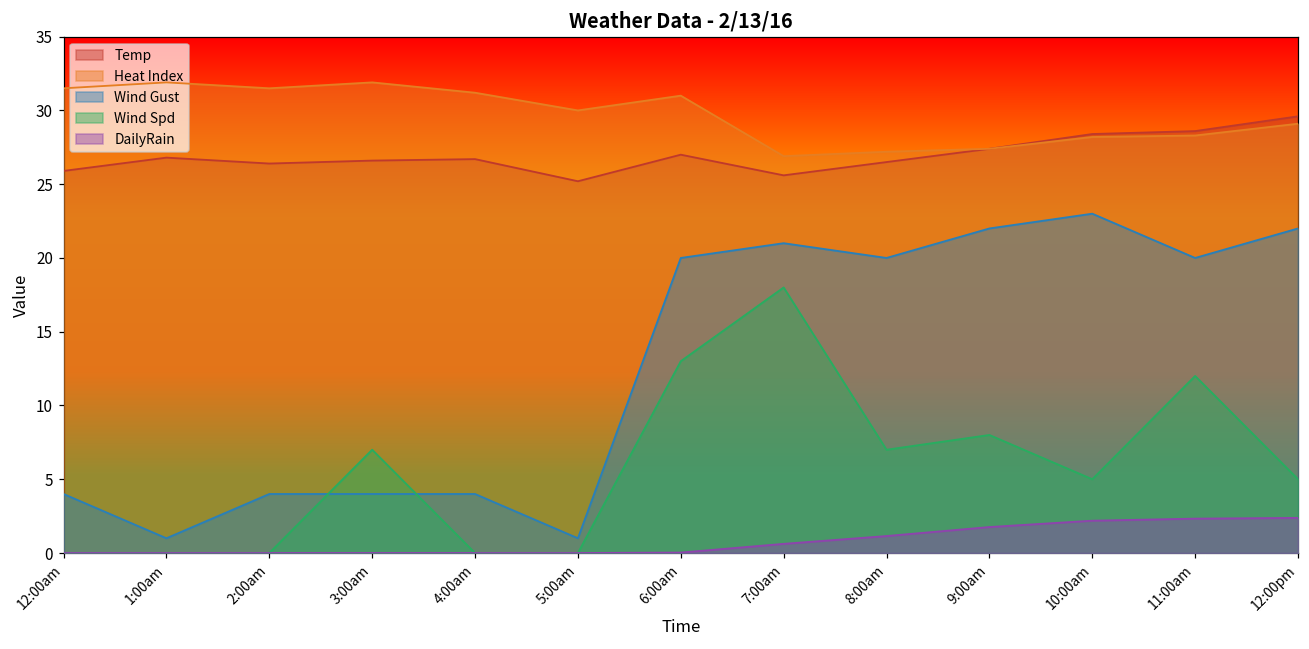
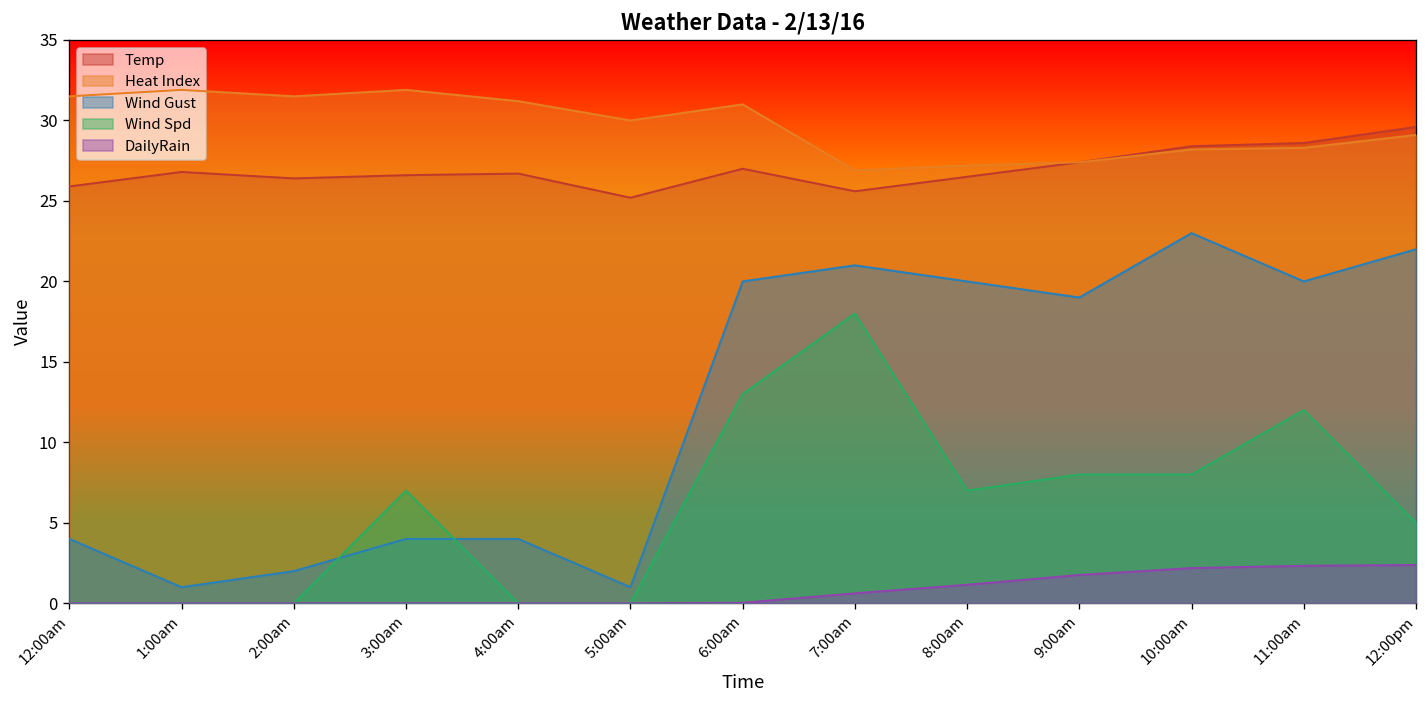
  {
    "Wind Gust": {
      "12:00am": 4,
      "1:00am": 1,
-     "2:00am": 4,
+     "2:00am": 2,
      "3:00am": 4,
      "4:00am": 4,
      "5:00am": 1,
      "6:00am": 20,
      "7:00am": 21,
      "8:00am": 20,
-     "9:00am": 22,
+     "9:00am": 19,
      "10:00am": 23,
      "11:00am": 20,
      "12:00pm": 22
    },
    "Wind Spd": {
      "3:00am": 7,
      "6:00am": 13,
      "7:00am": 18,
      "8:00am": 7,
      "9:00am": 8,
-     "10:00am": 5,
+     "10:00am": 8,
      "11:00am": 12,
      "12:00pm": 5
    },
    "DailyRain": {
      "3:00am": 0,
      "6:00am": 0,
      "7:00am": 0.6,
      "8:00am": 1,
      "9:00am": 1.8,
      "10:00am": 2.2,
      "11:00am": 2.3,
      "12:00pm": 2.4
    }
  }
